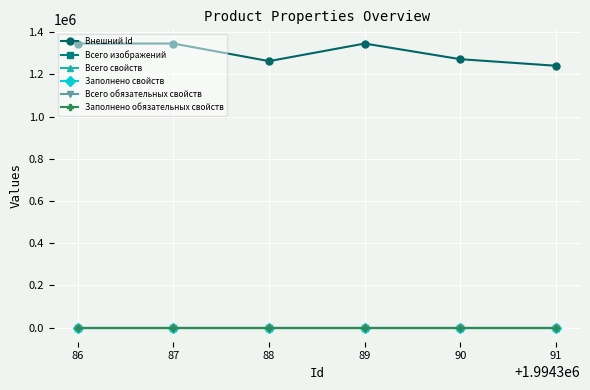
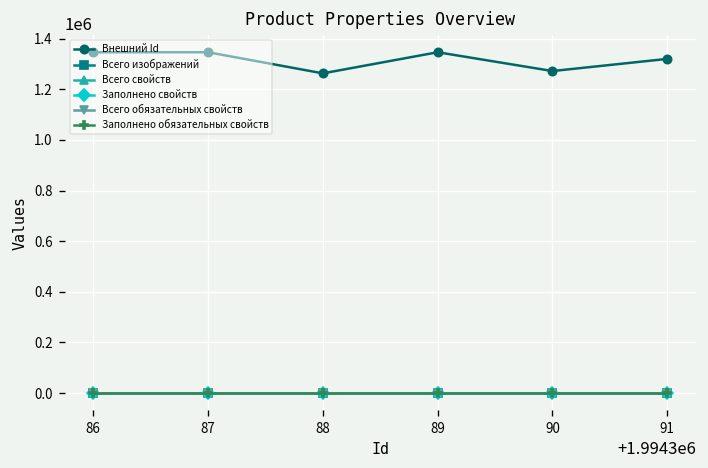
  {
    "Внешний Id": {
      "88": 1260000,
      "89": 1350000,
      "90": 1270000,
-     "91": 1240000
+     "91": 1320000
    },
    "Заполнено обязательных свойств": {
      "86": 0,
      "87": 0,
      "88": 0,
      "89": 0,
      "90": 0,
      "91": 0
    }
  }
